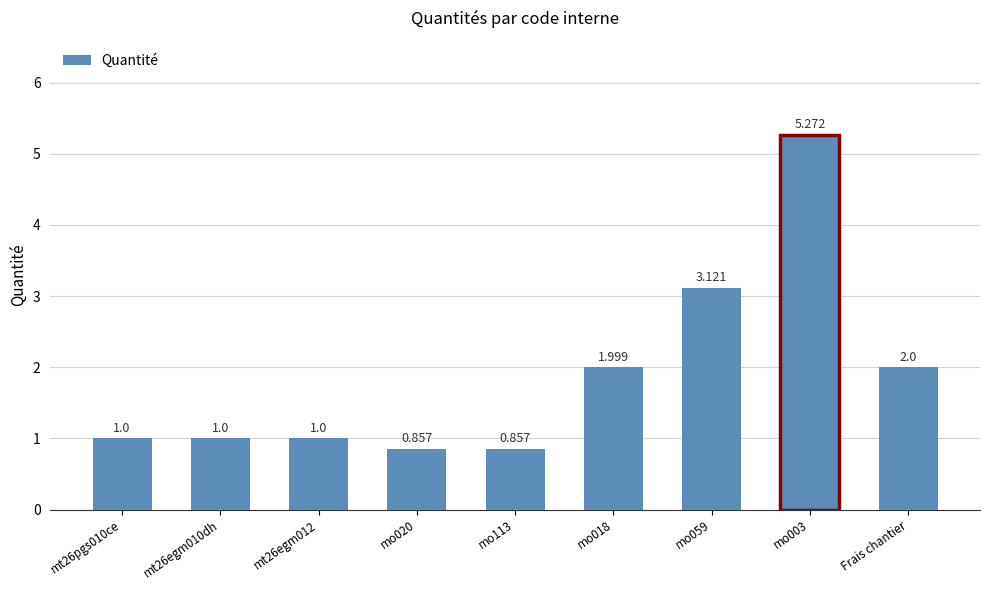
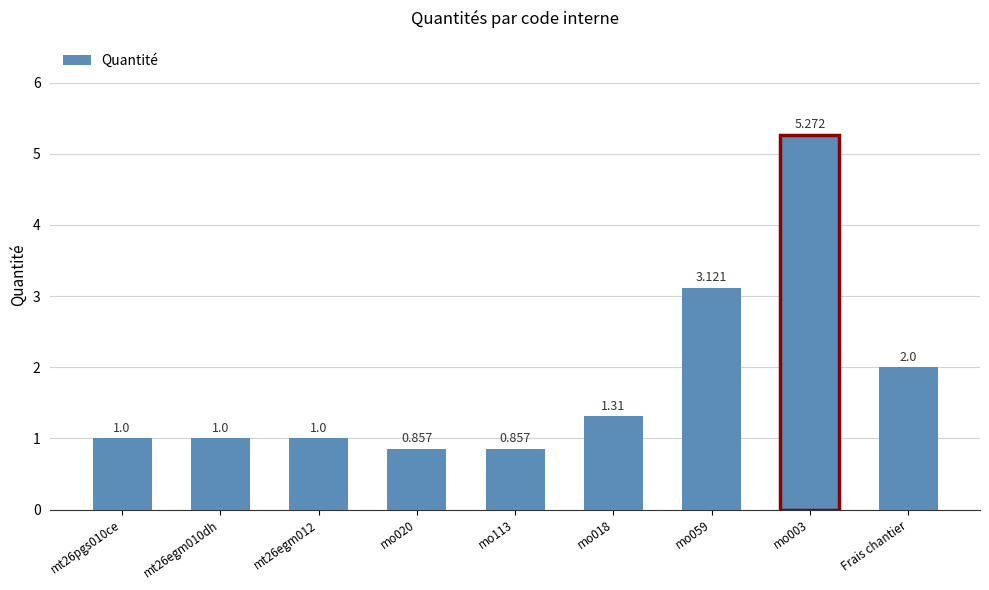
  {
    "mt26pgs010ce": 1.0,
    "mt26egm010dh": 1.0,
    "mt26egm012": 1.0,
    "mo020": 0.857,
    "mo113": 0.857,
-   "mo018": 1.999,
+   "mo018": 1.31,
    "mo059": 3.121,
    "mo003": 5.272,
    "Frais chantier": 2.0
  }
